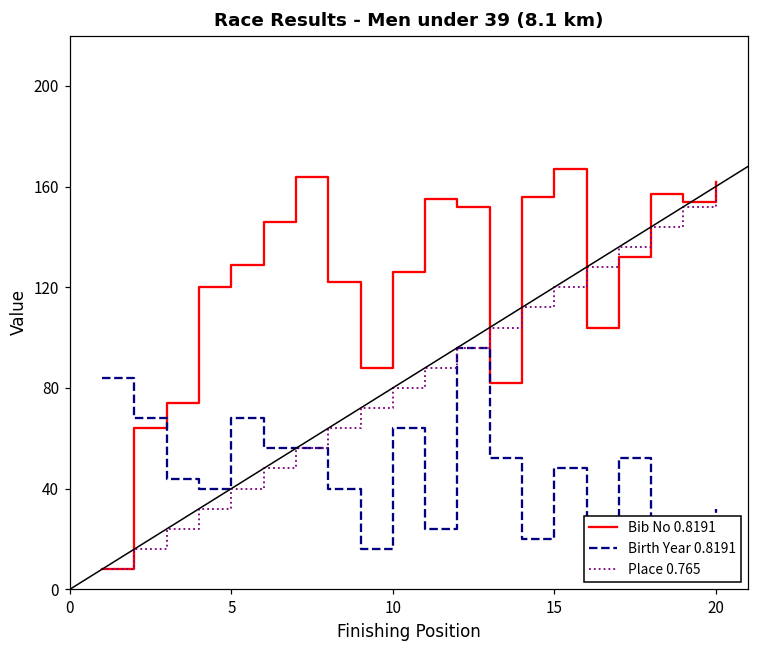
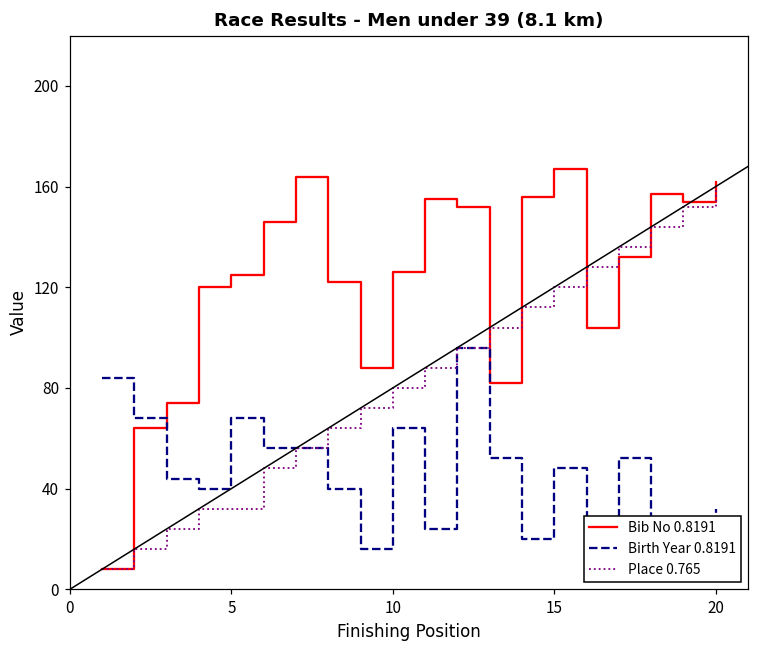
  {
    "Bib No 0.8191": {
-     "5": 129,
+     "5": 125,
      "10": 126,
      "15": 167,
      "20": 162
    },
    "Birth Year 0.8191": {
      "5": 68,
      "10": 64,
      "15": 48,
      "20": 32
    },
    "Place 0.765": {
-     "5": 40,
+     "5": 32,
      "10": 80,
      "15": 120,
      "20": 160
    }
  }
